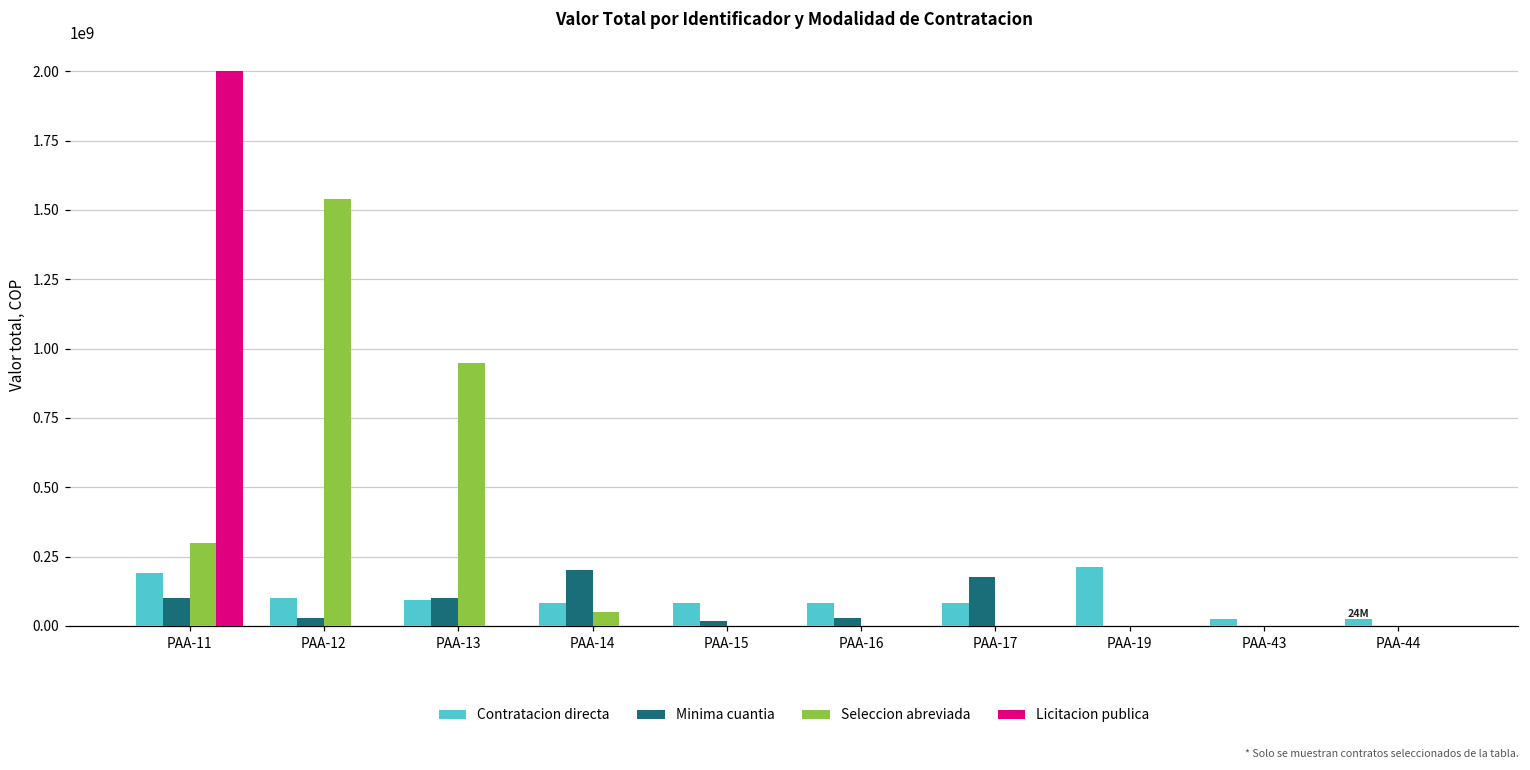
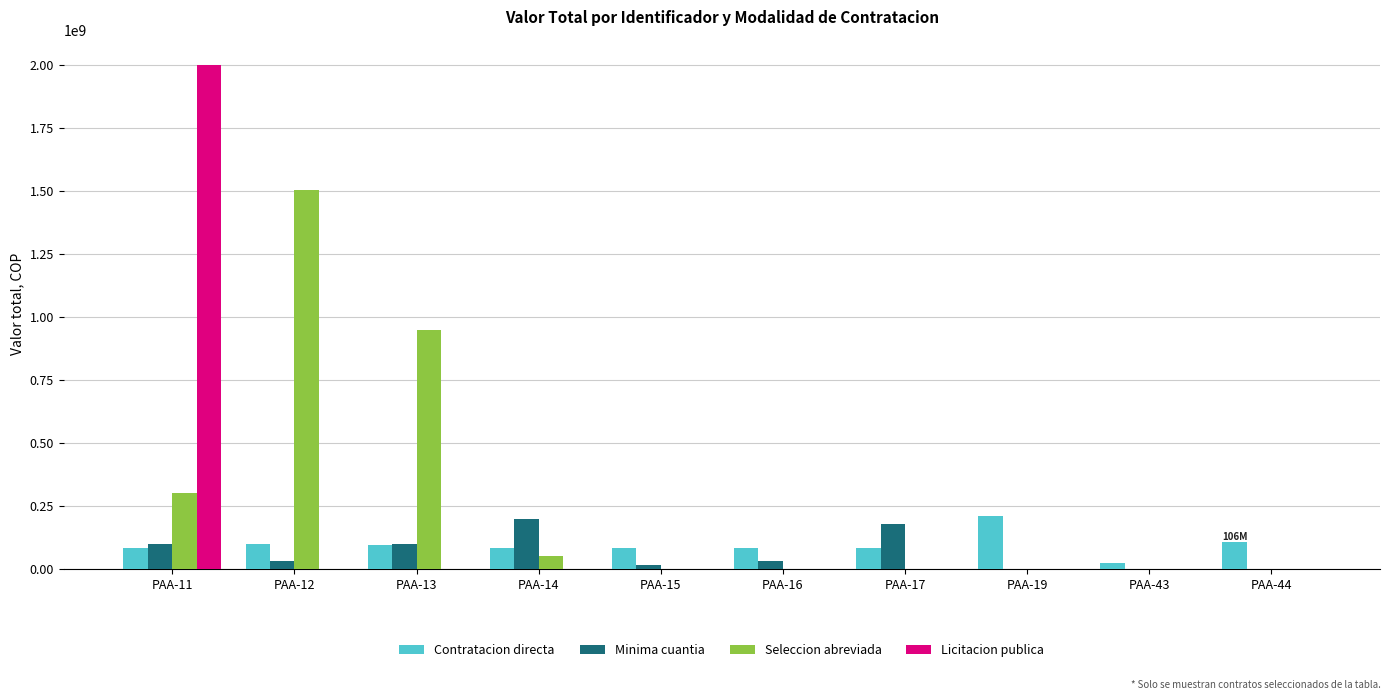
  {
    "Contratacion directa": {
-     "PAA-11": "190000000",
-     "PAA-44": "24M"
+     "PAA-11": "80000000",
+     "PAA-44": "106M"
    },
    "Minima cuantia": {
      "PAA-11": "100000000",
      "PAA-12": "30000000",
      "PAA-13": "100000000",
      "PAA-14": "200000000",
      "PAA-15": "20000000",
      "PAA-16": "30000000",
      "PAA-17": "180000000",
      "PAA-19": "0",
      "PAA-43": "0",
      "PAA-44": "0"
    },
    "Seleccion abreviada": {
      "PAA-11": "300000000",
-     "PAA-12": "1540000000",
+     "PAA-12": "1500000000",
      "PAA-13": "950000000",
      "PAA-14": "50000000",
      "PAA-15": "0",
      "PAA-16": "0",
      "PAA-17": "0",
      "PAA-19": "0",
      "PAA-43": "0",
      "PAA-44": "0"
    },
    "Licitacion publica": {
      "PAA-11": "2000000000",
      "PAA-12": "0",
      "PAA-13": "0",
      "PAA-14": "0",
      "PAA-15": "0",
      "PAA-16": "0",
      "PAA-17": "0",
      "PAA-19": "0",
      "PAA-43": "0",
      "PAA-44": "0"
    }
  }
